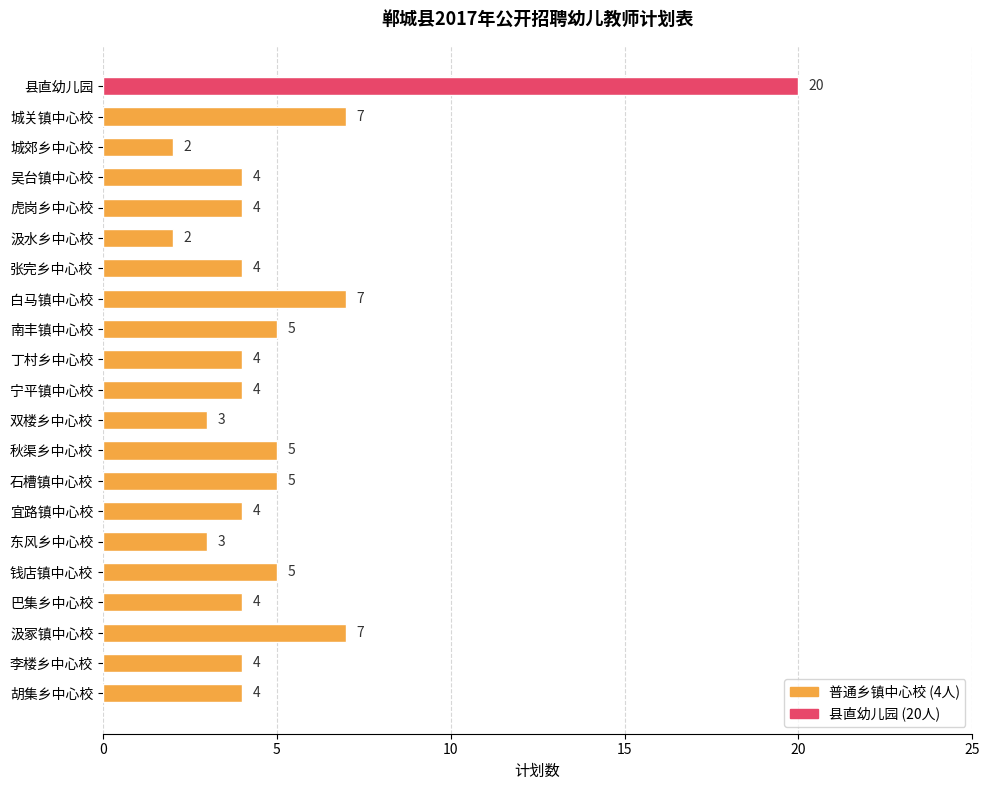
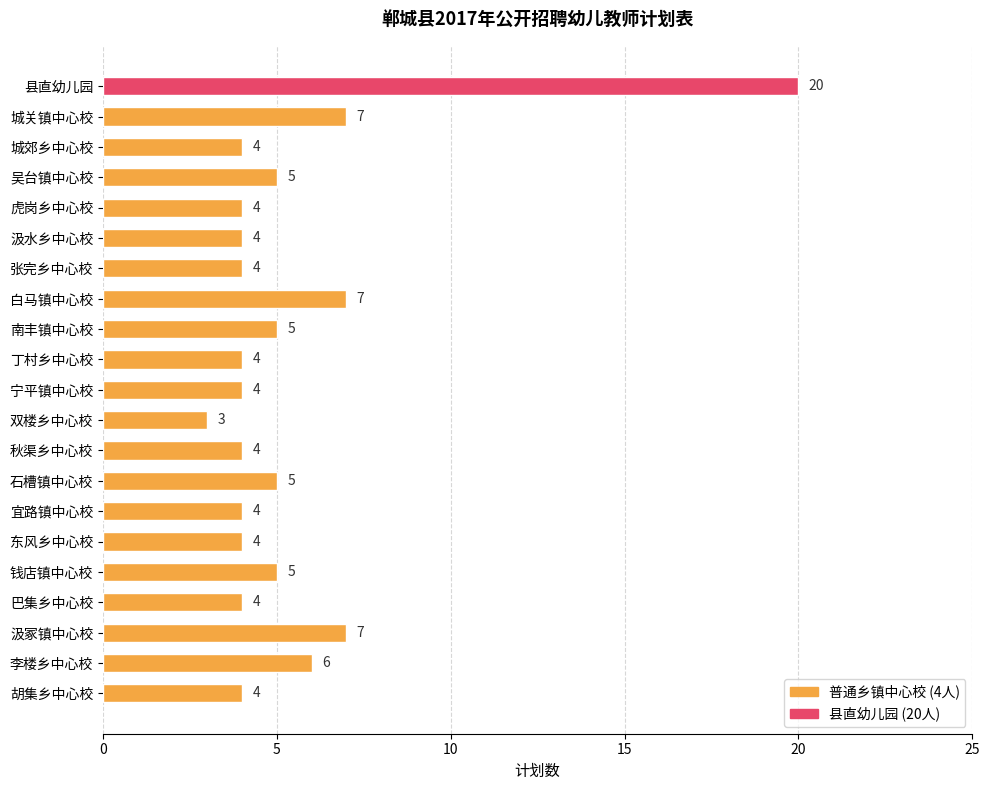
  {
    "县直幼儿园": 20,
    "城关镇中心校": 7,
-   "城郊乡中心校": 2,
-   "吴台镇中心校": 4,
+   "城郊乡中心校": 4,
+   "吴台镇中心校": 5,
    "虎岗乡中心校": 4,
-   "汲水乡中心校": 2,
+   "汲水乡中心校": 4,
    "张完乡中心校": 4,
    "白马镇中心校": 7,
    "南丰镇中心校": 5,
    "丁村乡中心校": 4,
    "宁平镇中心校": 4,
    "双楼乡中心校": 3,
-   "秋渠乡中心校": 5,
+   "秋渠乡中心校": 4,
    "石槽镇中心校": 5,
    "宜路镇中心校": 4,
-   "东风乡中心校": 3,
+   "东风乡中心校": 4,
    "钱店镇中心校": 5,
    "巴集乡中心校": 4,
    "汲冢镇中心校": 7,
-   "李楼乡中心校": 4,
+   "李楼乡中心校": 6,
    "胡集乡中心校": 4
  }
